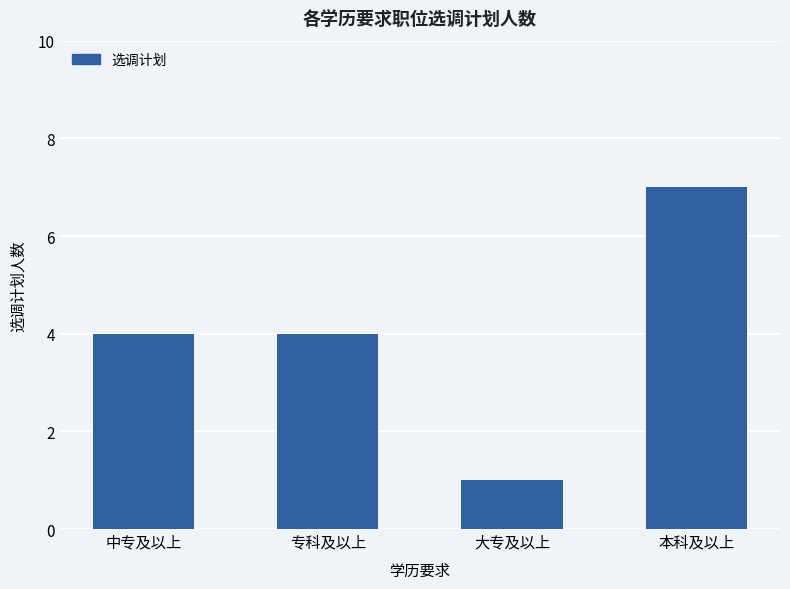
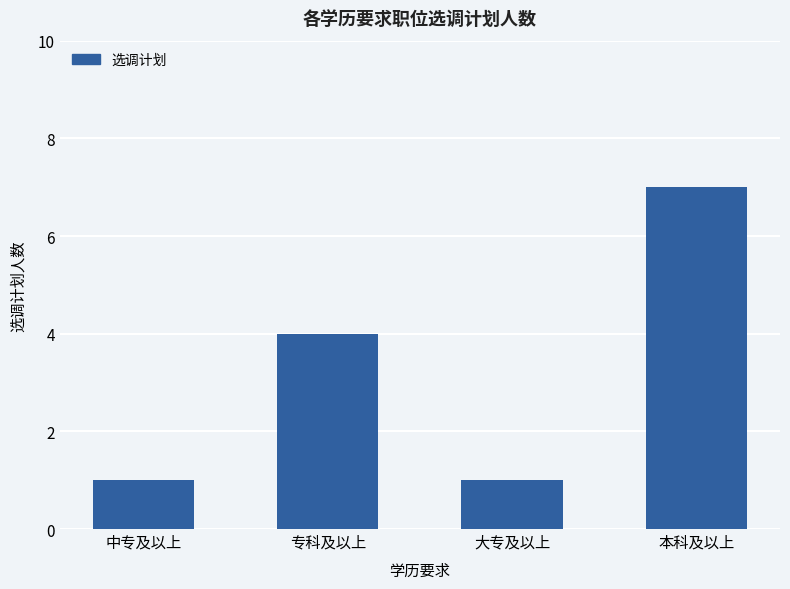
  {
-   "中专及以上": 4,
+   "中专及以上": 1,
    "专科及以上": 4,
    "大专及以上": 1,
    "本科及以上": 7
  }
